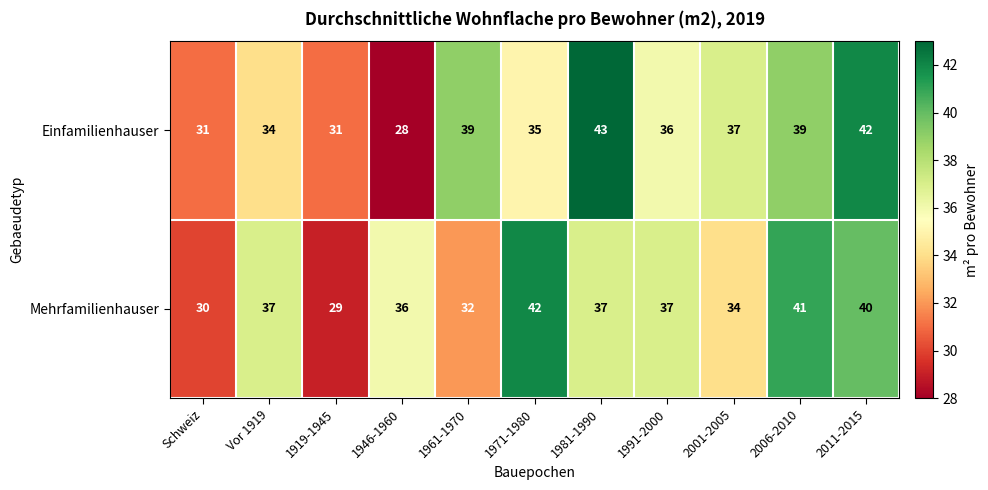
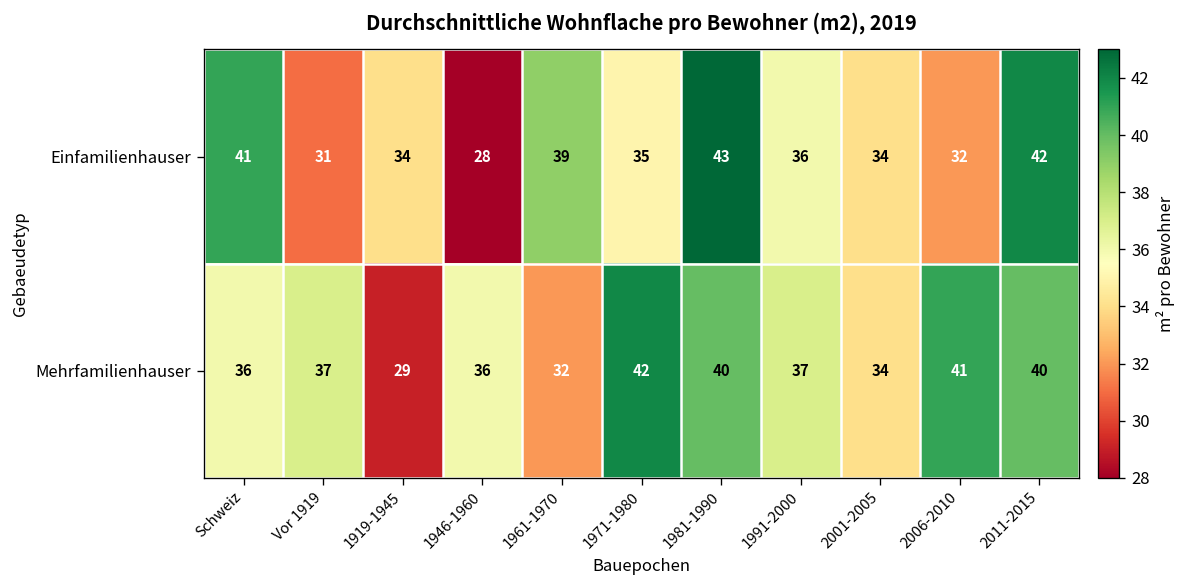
  {
    "Einfamilienhauser": {
-     "Schweiz": 31,
-     "Vor 1919": 34,
-     "1919-1945": 31,
+     "Schweiz": 41,
+     "Vor 1919": 31,
+     "1919-1945": 34,
      "1946-1960": 28,
      "1961-1970": 39,
      "1971-1980": 35,
      "1981-1990": 43,
      "1991-2000": 36,
-     "2001-2005": 37,
-     "2006-2010": 39,
+     "2001-2005": 34,
+     "2006-2010": 32,
      "2011-2015": 42
    },
    "Mehrfamilienhauser": {
-     "Schweiz": 30,
+     "Schweiz": 36,
      "Vor 1919": 37,
      "1919-1945": 29,
      "1946-1960": 36,
      "1961-1970": 32,
      "1971-1980": 42,
-     "1981-1990": 37,
+     "1981-1990": 40,
      "1991-2000": 37,
      "2001-2005": 34,
      "2006-2010": 41,
      "2011-2015": 40
    }
  }
